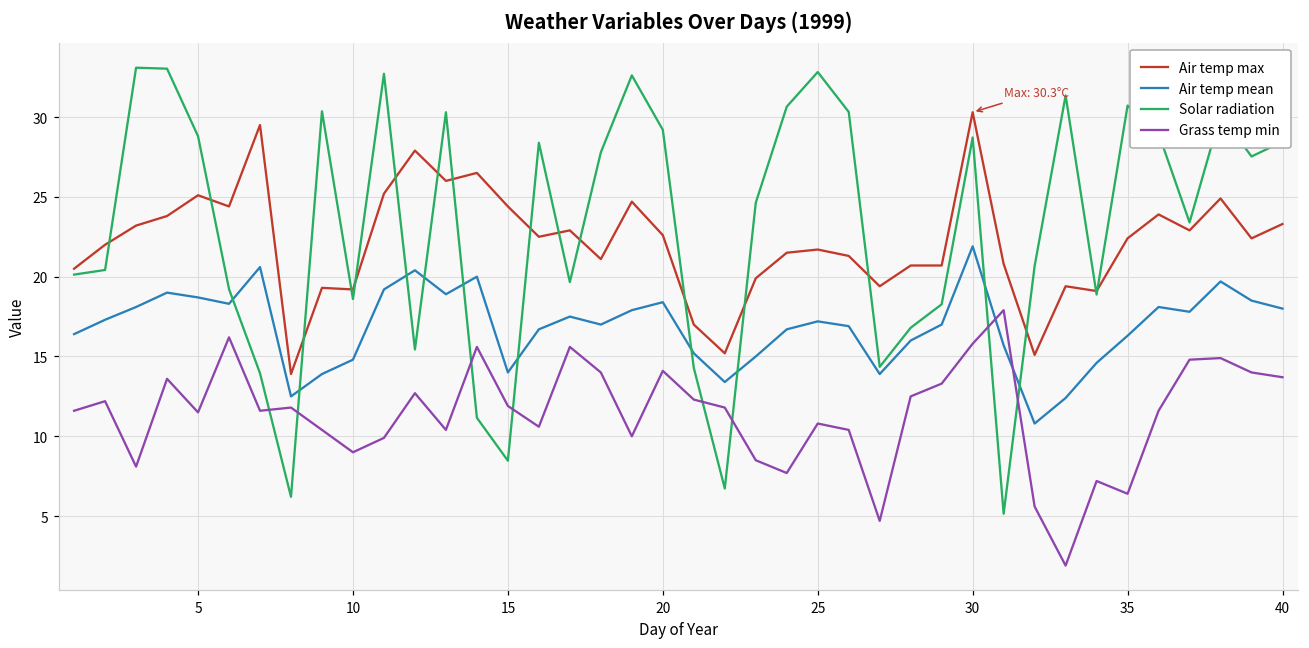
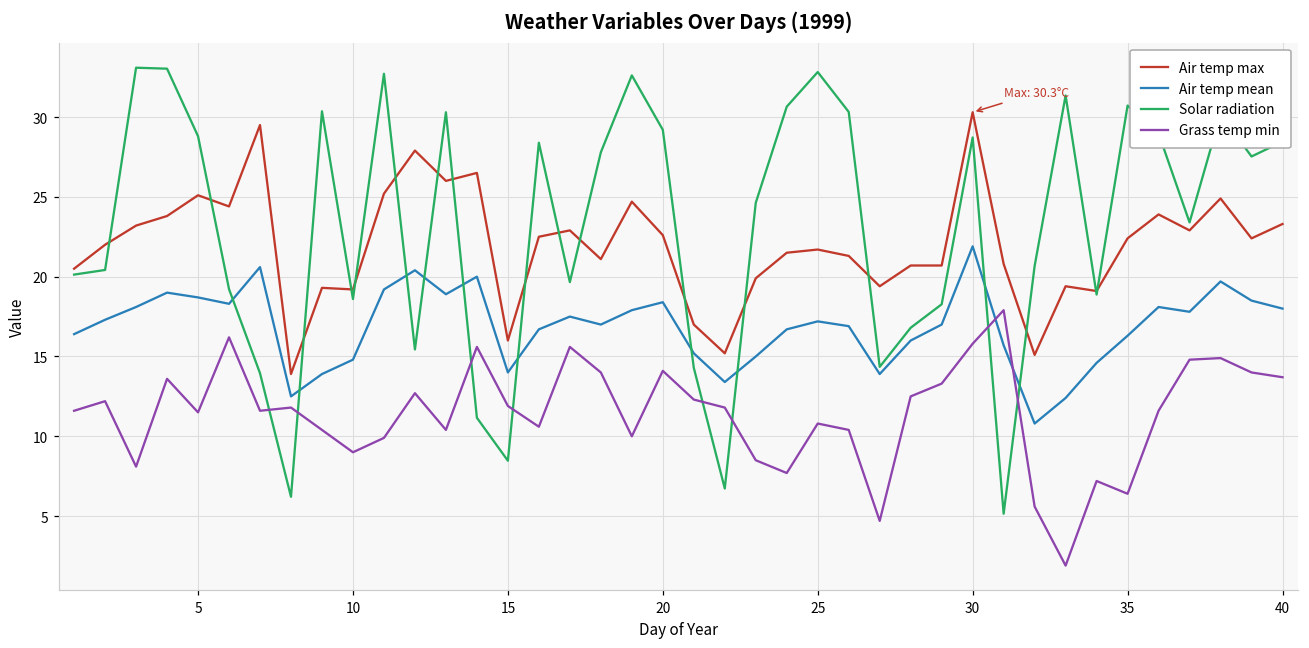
  {
    "Air temp max": {
      "5": 25.1,
      "10": 19.2,
-     "15": 24.4,
+     "15": 16.0,
      "20": 22.6,
      "25": 21.7,
      "30": 30.3,
      "35": 22.4,
      "40": 23.3
    },
    "Air temp mean": {
      "5": 18.7,
      "10": 14.8,
      "15": 14.0,
      "20": 18.4,
      "25": 17.2,
      "30": 21.9,
      "35": 16.3,
      "40": 18.0
    },
    "Solar radiation": {
      "5": 28.8,
      "10": 18.6,
      "15": 8.5,
      "20": 29.2,
      "25": 32.8,
      "30": 28.7,
      "35": 30.7
    },
    "Grass temp min": {
      "5": 11.5,
      "10": 9.0,
      "15": 11.9,
      "20": 14.1,
      "25": 10.8,
      "30": 15.8,
      "35": 6.4,
      "40": 13.7
    }
  }
